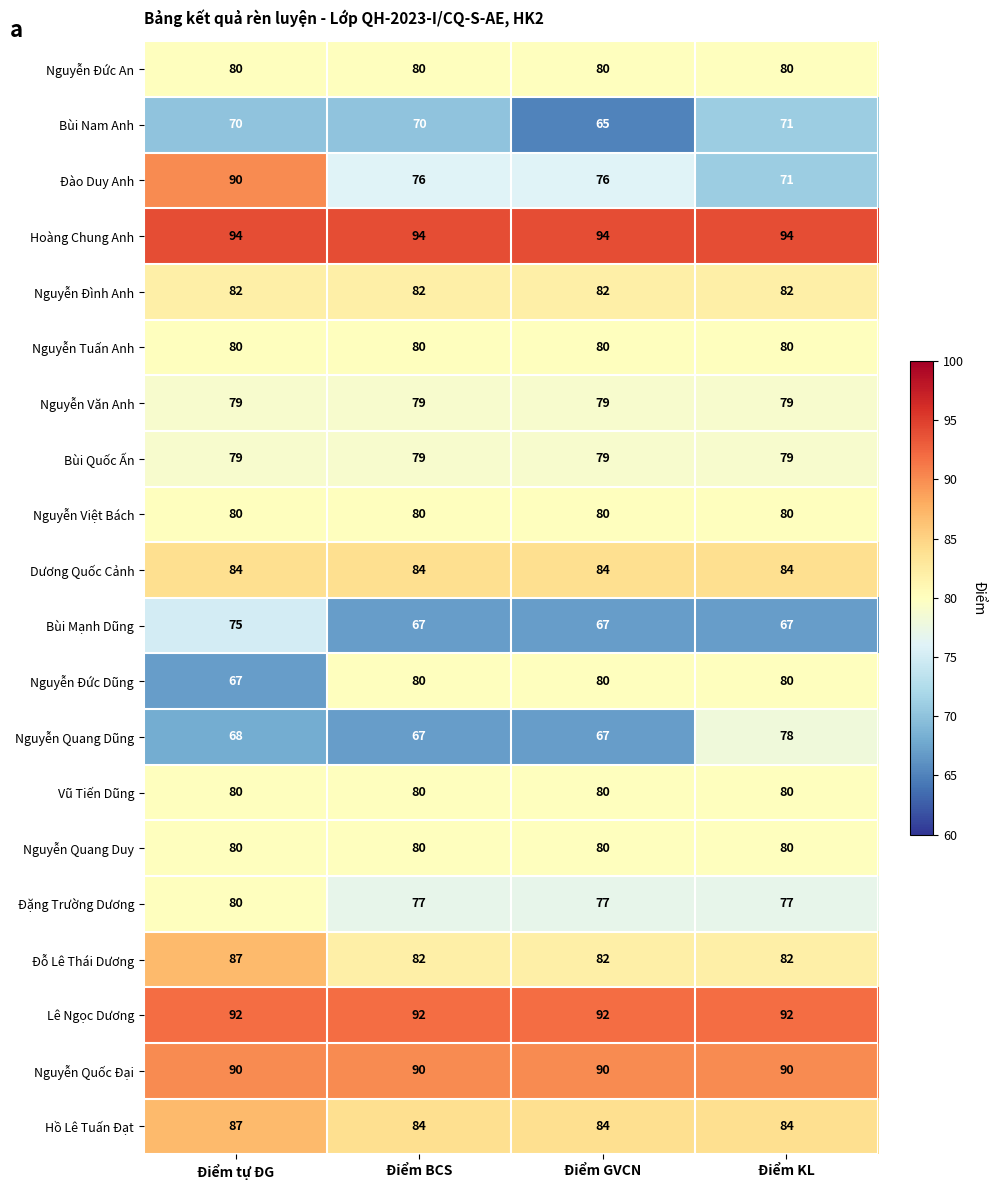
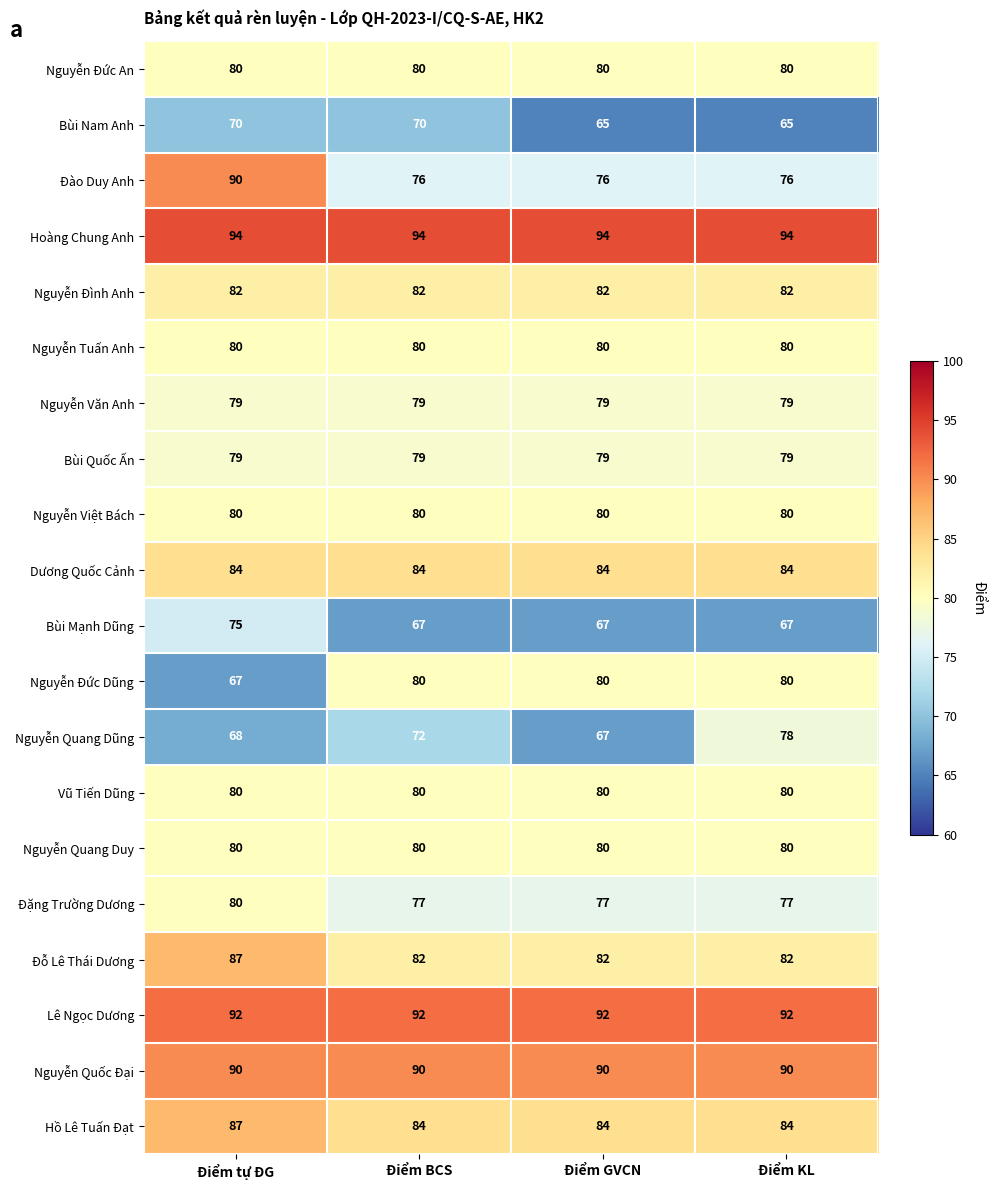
  {
    "Nguyễn Đức An": {
      "Điểm tự ĐG": 80,
      "Điểm BCS": 80,
      "Điểm GVCN": 80,
      "Điểm KL": 80
    },
    "Bùi Nam Anh": {
      "Điểm tự ĐG": 70,
      "Điểm BCS": 70,
      "Điểm GVCN": 65,
-     "Điểm KL": 71
+     "Điểm KL": 65
    },
    "Đào Duy Anh": {
      "Điểm tự ĐG": 90,
      "Điểm BCS": 76,
      "Điểm GVCN": 76,
-     "Điểm KL": 71
+     "Điểm KL": 76
    },
    "Hoàng Chung Anh": {
      "Điểm tự ĐG": 94,
      "Điểm BCS": 94,
      "Điểm GVCN": 94,
      "Điểm KL": 94
    },
    "Nguyễn Đình Anh": {
      "Điểm tự ĐG": 82,
      "Điểm BCS": 82,
      "Điểm GVCN": 82,
      "Điểm KL": 82
    },
    "Nguyễn Tuấn Anh": {
      "Điểm tự ĐG": 80,
      "Điểm BCS": 80,
      "Điểm GVCN": 80,
      "Điểm KL": 80
    },
    "Nguyễn Văn Anh": {
      "Điểm tự ĐG": 79,
      "Điểm BCS": 79,
      "Điểm GVCN": 79,
      "Điểm KL": 79
    },
    "Bùi Quốc Ấn": {
      "Điểm tự ĐG": 79,
      "Điểm BCS": 79,
      "Điểm GVCN": 79,
      "Điểm KL": 79
    },
    "Nguyễn Việt Bách": {
      "Điểm tự ĐG": 80,
      "Điểm BCS": 80,
      "Điểm GVCN": 80,
      "Điểm KL": 80
    },
    "Dương Quốc Cảnh": {
      "Điểm tự ĐG": 84,
      "Điểm BCS": 84,
      "Điểm GVCN": 84,
      "Điểm KL": 84
    },
    "Bùi Mạnh Dũng": {
      "Điểm tự ĐG": 75,
      "Điểm BCS": 67,
      "Điểm GVCN": 67,
      "Điểm KL": 67
    },
    "Nguyễn Đức Dũng": {
      "Điểm tự ĐG": 67,
      "Điểm BCS": 80,
      "Điểm GVCN": 80,
      "Điểm KL": 80
    },
    "Nguyễn Quang Dũng": {
      "Điểm tự ĐG": 68,
-     "Điểm BCS": 67,
+     "Điểm BCS": 72,
      "Điểm GVCN": 67,
      "Điểm KL": 78
    },
    "Vũ Tiến Dũng": {
      "Điểm tự ĐG": 80,
      "Điểm BCS": 80,
      "Điểm GVCN": 80,
      "Điểm KL": 80
    },
    "Nguyễn Quang Duy": {
      "Điểm tự ĐG": 80,
      "Điểm BCS": 80,
      "Điểm GVCN": 80,
      "Điểm KL": 80
    },
    "Đặng Trường Dương": {
      "Điểm tự ĐG": 80,
      "Điểm BCS": 77,
      "Điểm GVCN": 77,
      "Điểm KL": 77
    },
    "Đỗ Lê Thái Dương": {
      "Điểm tự ĐG": 87,
      "Điểm BCS": 82,
      "Điểm GVCN": 82,
      "Điểm KL": 82
    },
    "Lê Ngọc Dương": {
      "Điểm tự ĐG": 92,
      "Điểm BCS": 92,
      "Điểm GVCN": 92,
      "Điểm KL": 92
    },
    "Nguyễn Quốc Đại": {
      "Điểm tự ĐG": 90,
      "Điểm BCS": 90,
      "Điểm GVCN": 90,
      "Điểm KL": 90
    },
    "Hồ Lê Tuấn Đạt": {
      "Điểm tự ĐG": 87,
      "Điểm BCS": 84,
      "Điểm GVCN": 84,
      "Điểm KL": 84
    }
  }
